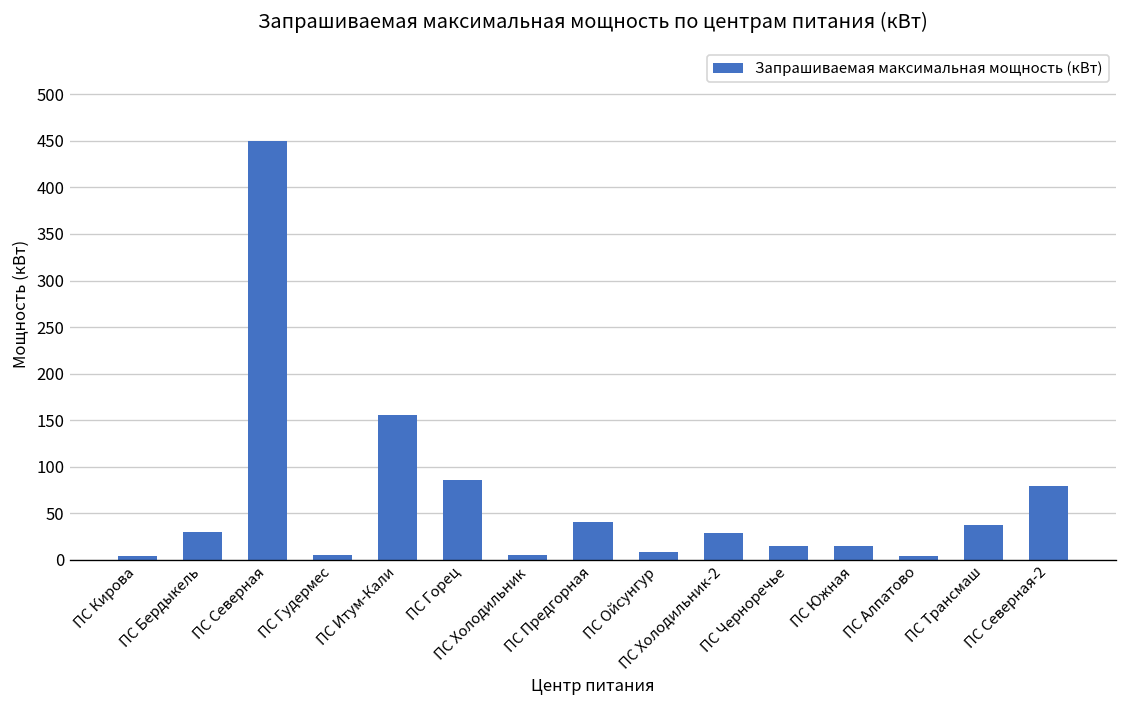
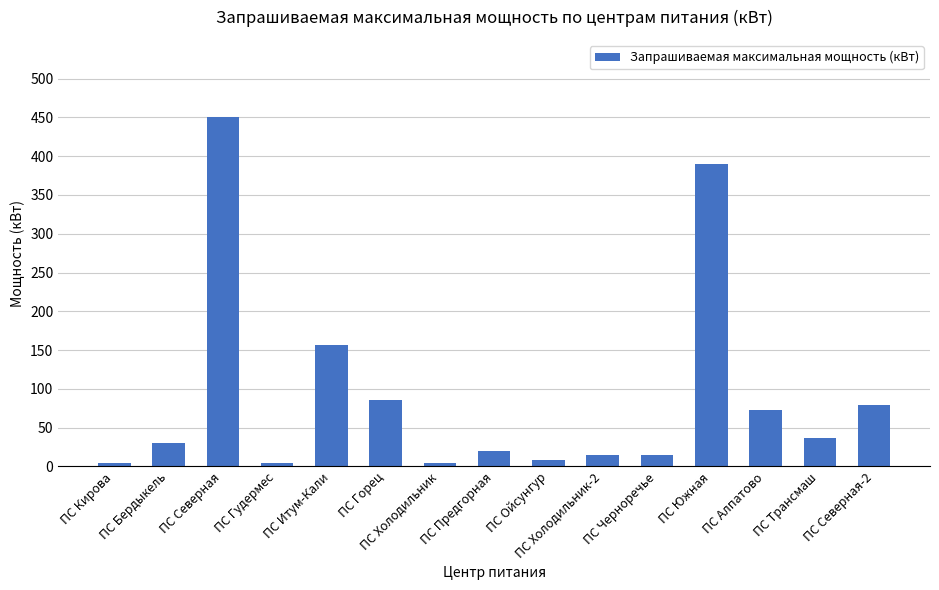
  {
    "ПС Кирова": 0,
    "ПС Бердыкель": 30,
    "ПС Северная": 450,
    "ПС Гудермес": 10,
    "ПС Итум-Кали": 160,
    "ПС Горец": 90,
    "ПС Холодильник": 10,
-   "ПС Предгорная": 40,
+   "ПС Предгорная": 20,
    "ПС Ойсунгур": 10,
-   "ПС Холодильник-2": 30,
+   "ПС Холодильник-2": 20,
    "ПС Черноречье": 20,
-   "ПС Южная": 20,
-   "ПС Алпатово": 0,
+   "ПС Южная": 390,
+   "ПС Алпатово": 70,
    "ПС Трансмаш": 40,
    "ПС Северная-2": 80
  }
